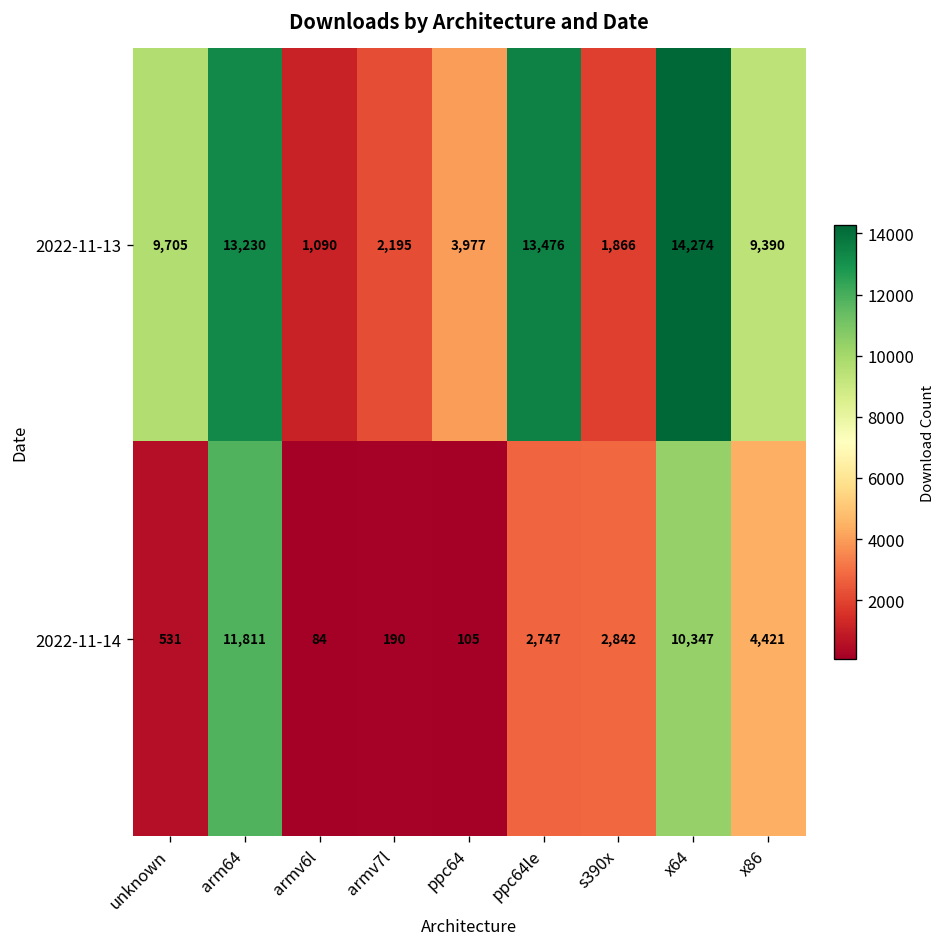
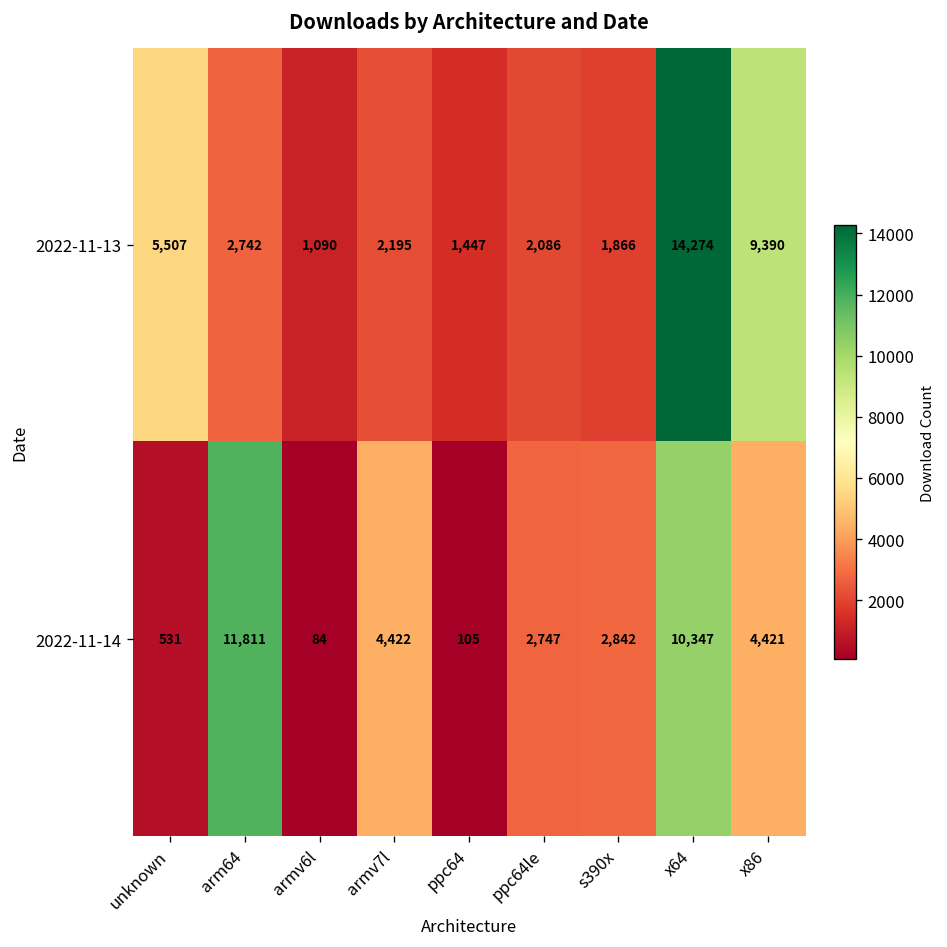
  {
    "2022-11-13": {
-     "unknown": "9,705",
-     "arm64": "13,230",
+     "unknown": "5,507",
+     "arm64": "2,742",
      "armv6l": "1,090",
      "armv7l": "2,195",
-     "ppc64": "3,977",
-     "ppc64le": "13,476",
+     "ppc64": "1,447",
+     "ppc64le": "2,086",
      "s390x": "1,866",
      "x64": "14,274",
      "x86": "9,390"
    },
    "2022-11-14": {
      "unknown": "531",
      "arm64": "11,811",
      "armv6l": "84",
-     "armv7l": "190",
+     "armv7l": "4,422",
      "ppc64": "105",
      "ppc64le": "2,747",
      "s390x": "2,842",
      "x64": "10,347",
      "x86": "4,421"
    }
  }
